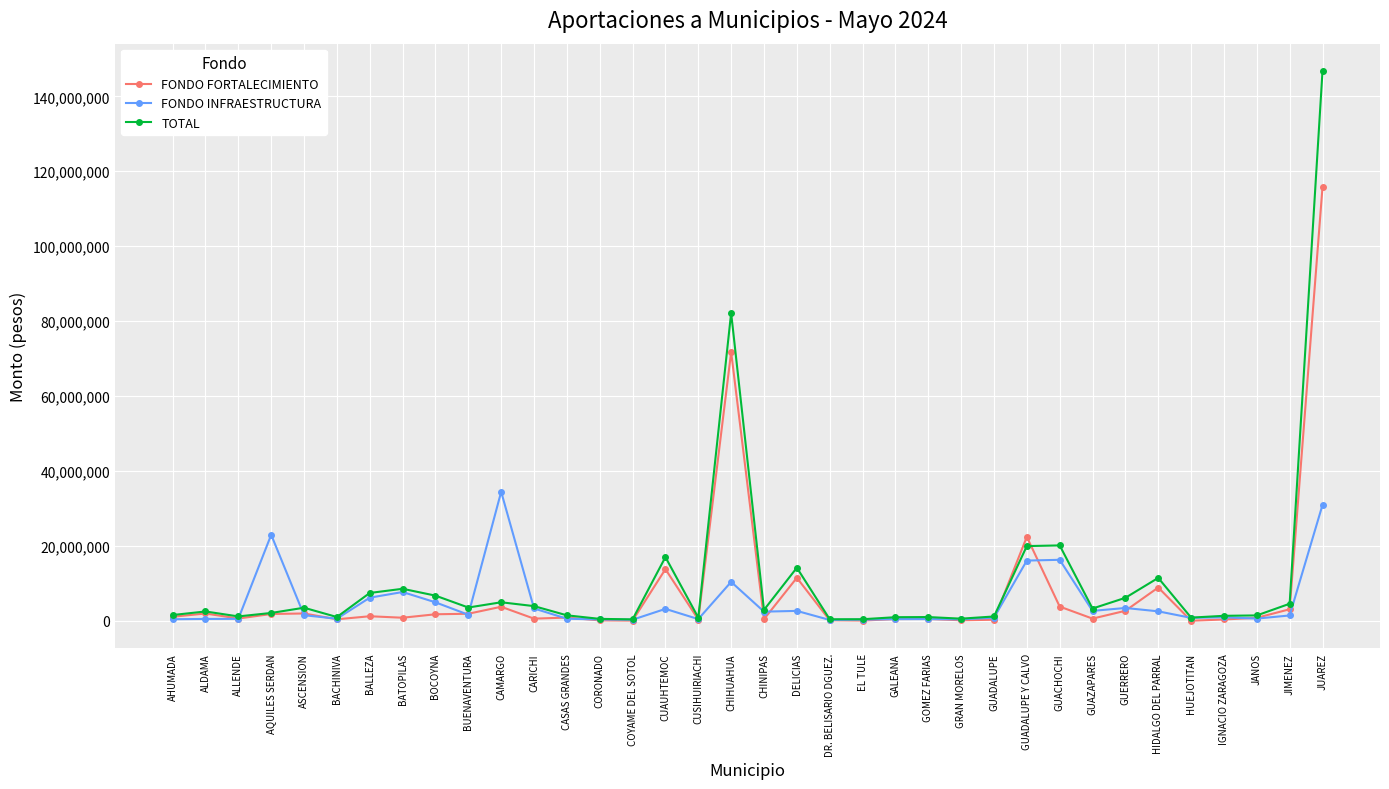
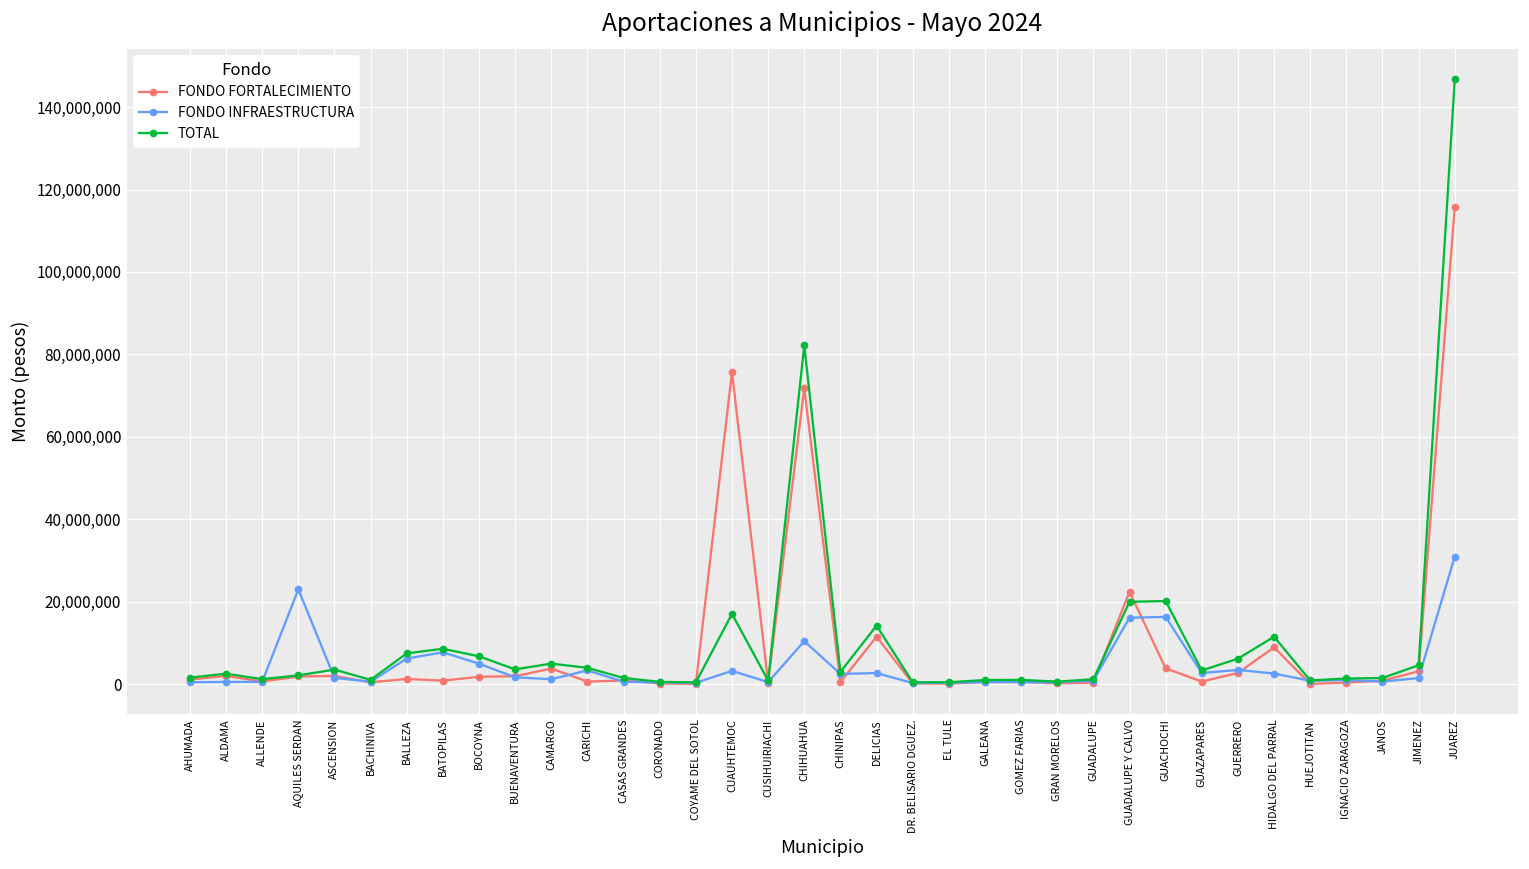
  {
    "FONDO FORTALECIMIENTO": {
      "BALLEZA": "1,000,000",
      "BATOPILAS": "1,000,000",
      "BOCOYNA": "2,000,000",
      "CAMARGO": "4,000,000",
      "CARICHI": "1,000,000",
-     "CUAUHTEMOC": "14,000,000",
+     "CUAUHTEMOC": "76,000,000",
      "CHIHUAHUA": "72,000,000",
      "CHINIPAS": "0",
      "DELICIAS": "12,000,000",
      "GUADALUPE Y CALVO": "22,000,000",
      "GUACHOCHI": "4,000,000",
      "GUAZAPARES": "1,000,000",
      "GUERRERO": "3,000,000",
      "HIDALGO DEL PARRAL": "9,000,000",
      "HUEJOTITAN": "0",
      "JIMENEZ": "3,000,000",
      "JUAREZ": "116,000,000"
    },
    "FONDO INFRAESTRUCTURA": {
      "ALDAMA": "1,000,000",
      "AQUILES SERDAN": "23,000,000",
      "BALLEZA": "6,000,000",
      "BATOPILAS": "8,000,000",
      "BOCOYNA": "5,000,000",
-     "CAMARGO": "34,000,000",
+     "CAMARGO": "1,000,000",
      "CUAUHTEMOC": "3,000,000",
      "CHIHUAHUA": "10,000,000",
      "DELICIAS": "3,000,000",
      "GUADALUPE Y CALVO": "16,000,000",
      "GUACHOCHI": "16,000,000",
      "GUERRERO": "3,000,000",
      "HIDALGO DEL PARRAL": "3,000,000",
      "JIMENEZ": "1,000,000",
      "JUAREZ": "31,000,000"
    },
    "TOTAL": {
      "ASCENSION": "4,000,000",
      "BALLEZA": "7,000,000",
      "BATOPILAS": "9,000,000",
      "BOCOYNA": "7,000,000",
      "BUENAVENTURA": "4,000,000",
      "CAMARGO": "5,000,000",
      "CUAUHTEMOC": "17,000,000",
      "CHIHUAHUA": "82,000,000",
      "DELICIAS": "14,000,000",
      "GUADALUPE Y CALVO": "20,000,000",
      "GUACHOCHI": "20,000,000",
      "GUERRERO": "6,000,000",
      "HIDALGO DEL PARRAL": "11,000,000",
      "JIMENEZ": "5,000,000",
      "JUAREZ": "147,000,000"
    }
  }
